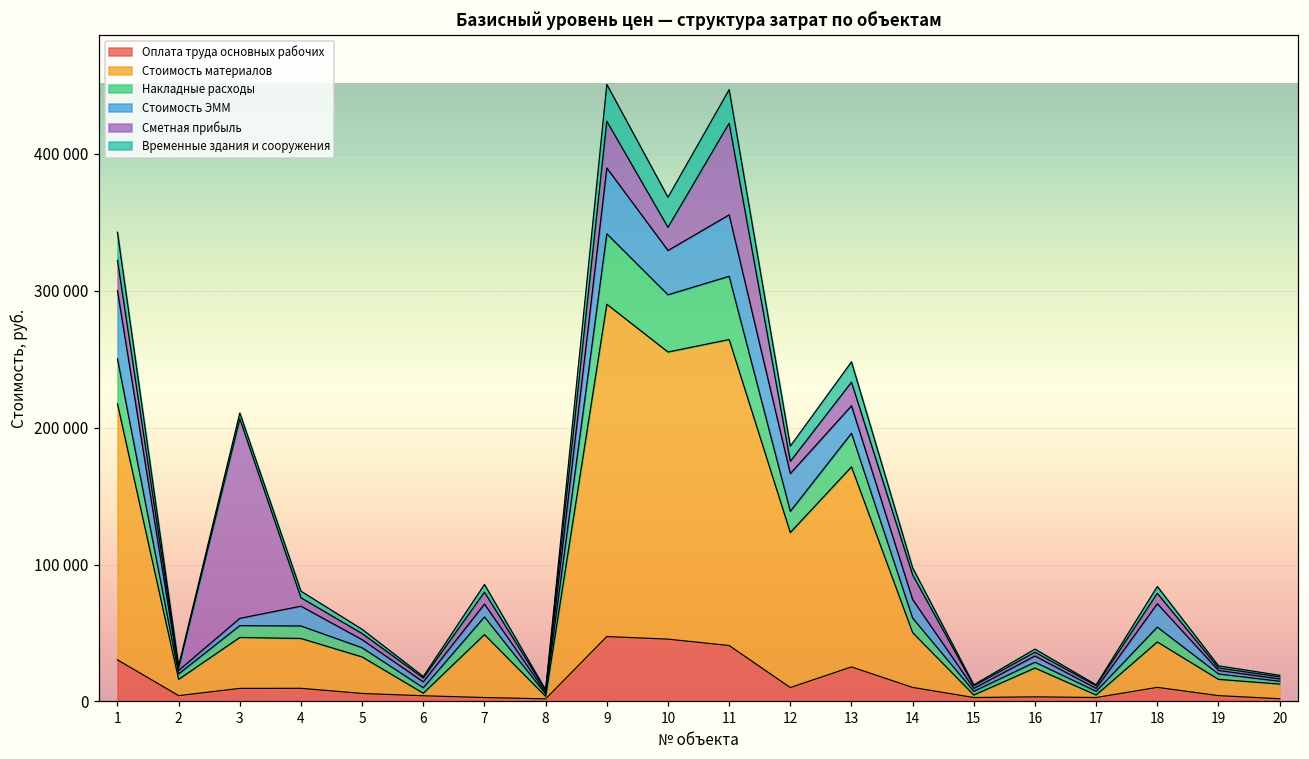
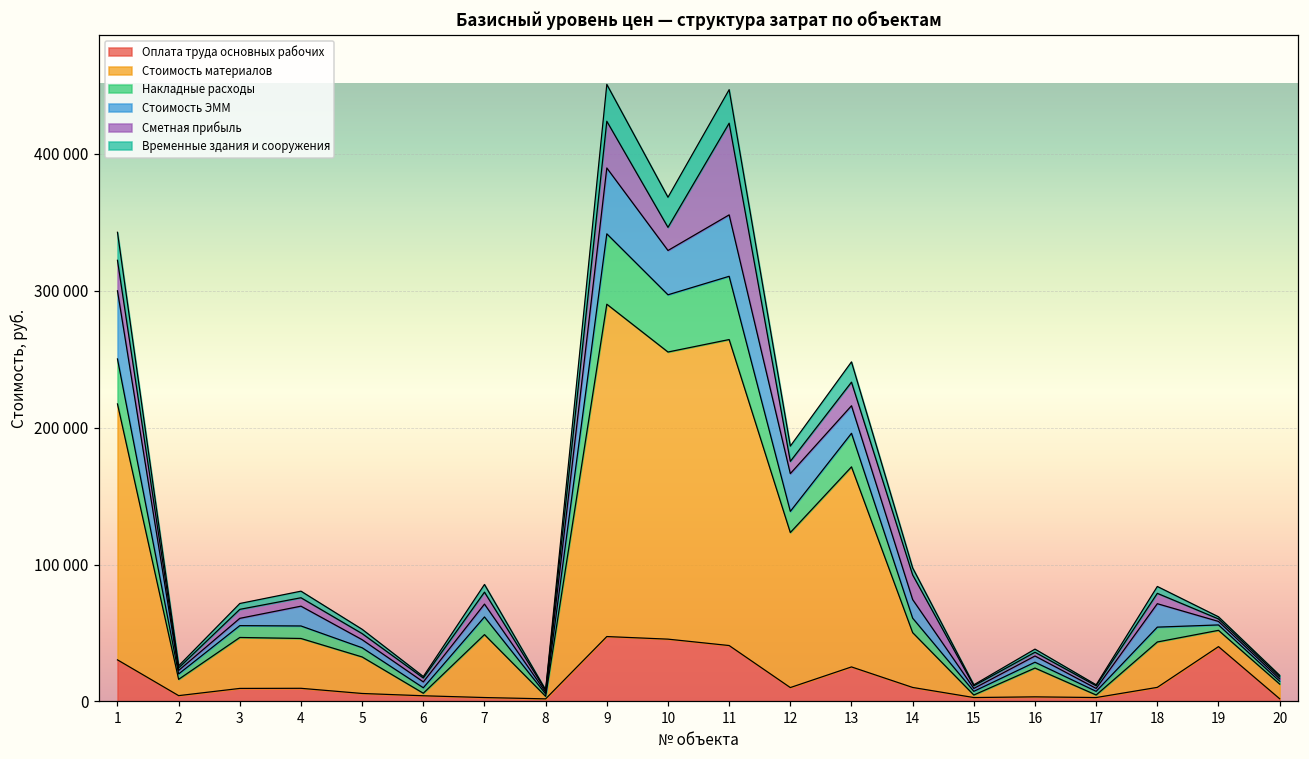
  {
    "Оплата труда основных рабочих": {
      "1": 30000,
      "2": 4000,
      "3": 10000,
      "4": 10000,
      "5": 6000,
      "7": 3000,
      "9": 47000,
      "10": 46000,
      "11": 41000,
      "12": 10000,
      "13": 25000,
      "14": 10000,
      "16": 3000,
      "18": 10000,
-     "19": 4000,
+     "19": 40000,
      "20": 2000
    },
    "Стоимость материалов": {
      "1": 187000,
      "2": 12000,
      "3": 37000,
      "4": 36000,
      "5": 27000,
      "7": 46000,
      "9": 243000,
      "10": 210000,
      "11": 223000,
      "12": 113000,
      "13": 146000,
      "14": 40000,
      "16": 21000,
      "18": 33000,
      "19": 12000,
      "20": 11000
    },
    "Стоимость ЭММ": {
      "1": 50000,
      "3": 5000,
      "4": 14000,
      "5": 6000,
      "6": 4000,
      "7": 9000,
      "9": 48000,
      "10": 32000,
      "11": 45000,
      "12": 28000,
      "13": 20000,
      "14": 14000,
      "16": 5000,
      "18": 17000
    },
    "Сметная прибыль": {
      "1": 22000,
-     "3": 146000,
+     "3": 7000,
      "4": 6000,
      "5": 4000,
      "7": 9000,
      "9": 34000,
      "10": 17000,
      "11": 67000,
      "12": 9000,
      "13": 17000,
      "14": 18000,
      "16": 3000,
      "18": 8000
    }
  }
